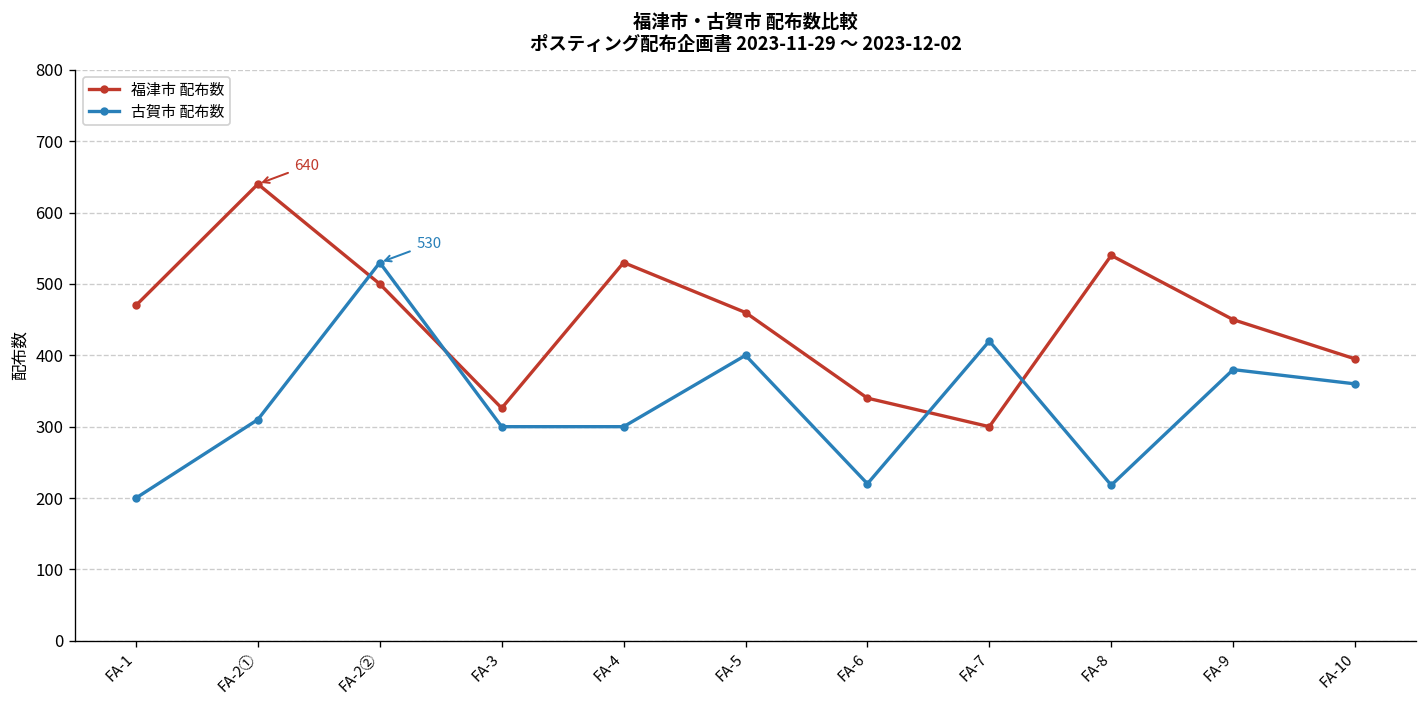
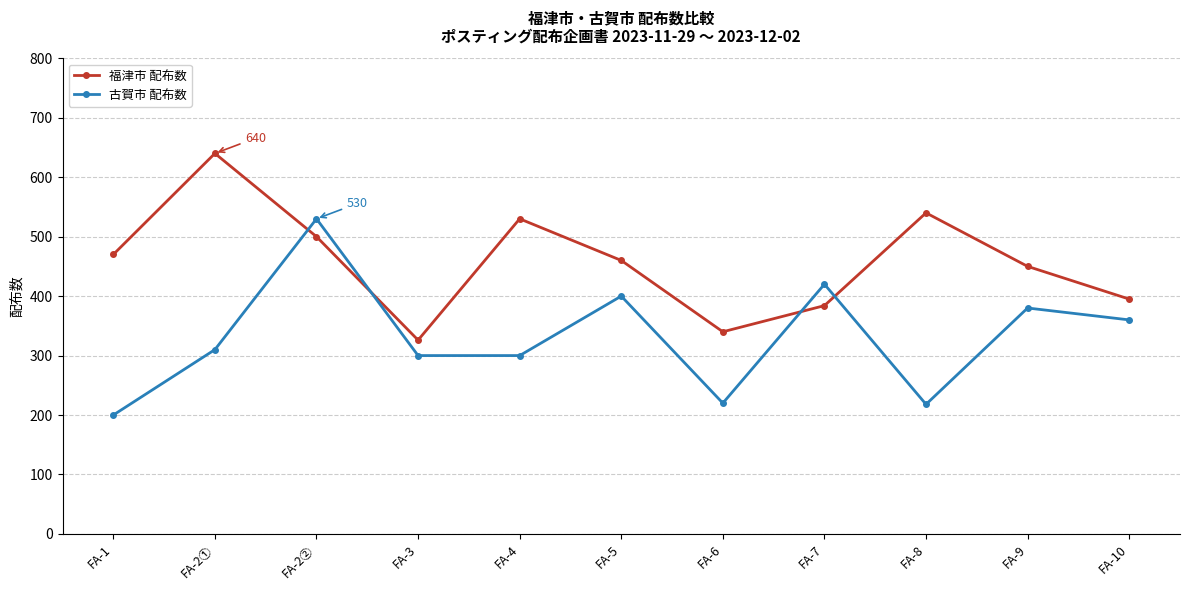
  {
    "福津市 配布数": {
      "FA-1": 470,
      "FA-2②": 500,
      "FA-3": 330,
      "FA-4": 530,
      "FA-5": 460,
      "FA-6": 340,
-     "FA-7": 300,
+     "FA-7": 380,
      "FA-8": 540,
      "FA-9": 450,
      "FA-10": 400
    },
    "古賀市 配布数": {
      "FA-2②": 530
    }
  }
